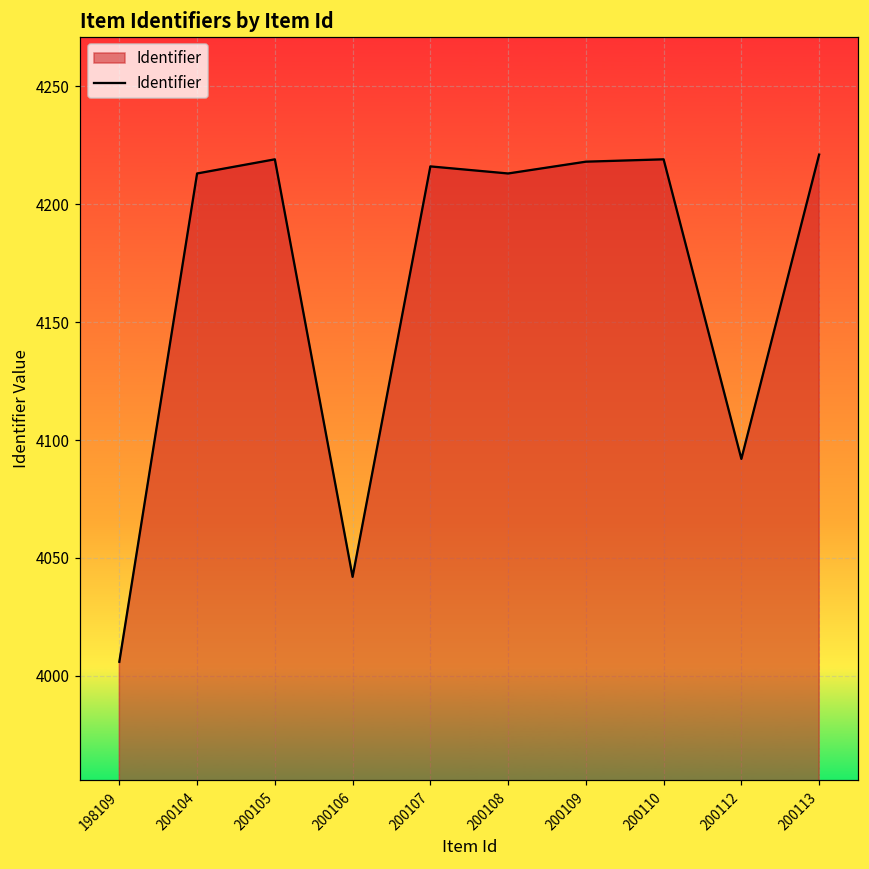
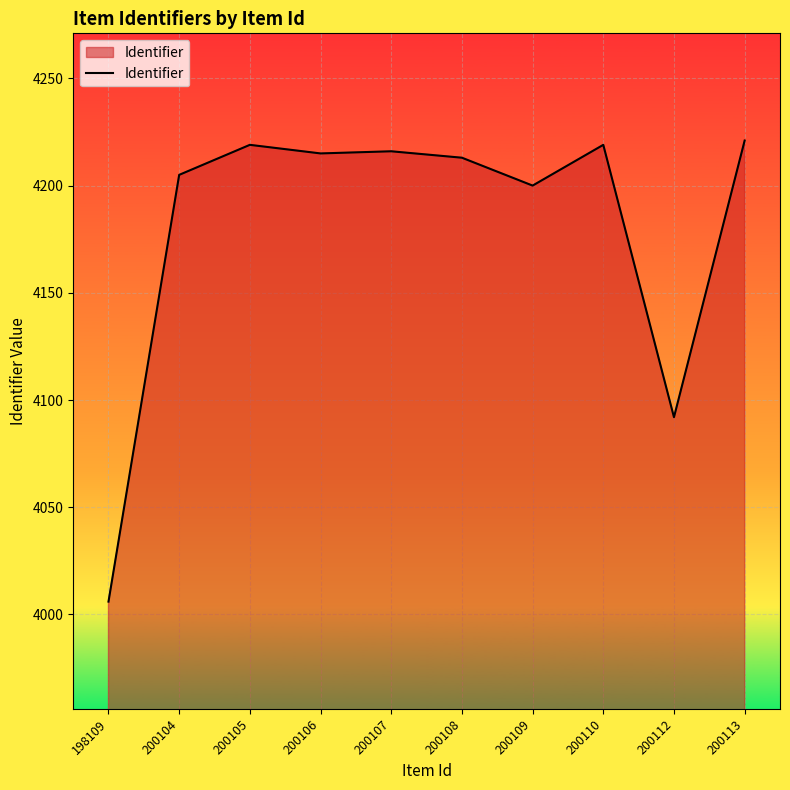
  {
    "198109": 4006,
-   "200104": 4213,
+   "200104": 4205,
    "200105": 4219,
-   "200106": 4042,
+   "200106": 4215,
    "200107": 4216,
    "200108": 4213,
-   "200109": 4218,
+   "200109": 4200,
    "200110": 4219,
    "200112": 4092,
    "200113": 4221
  }
